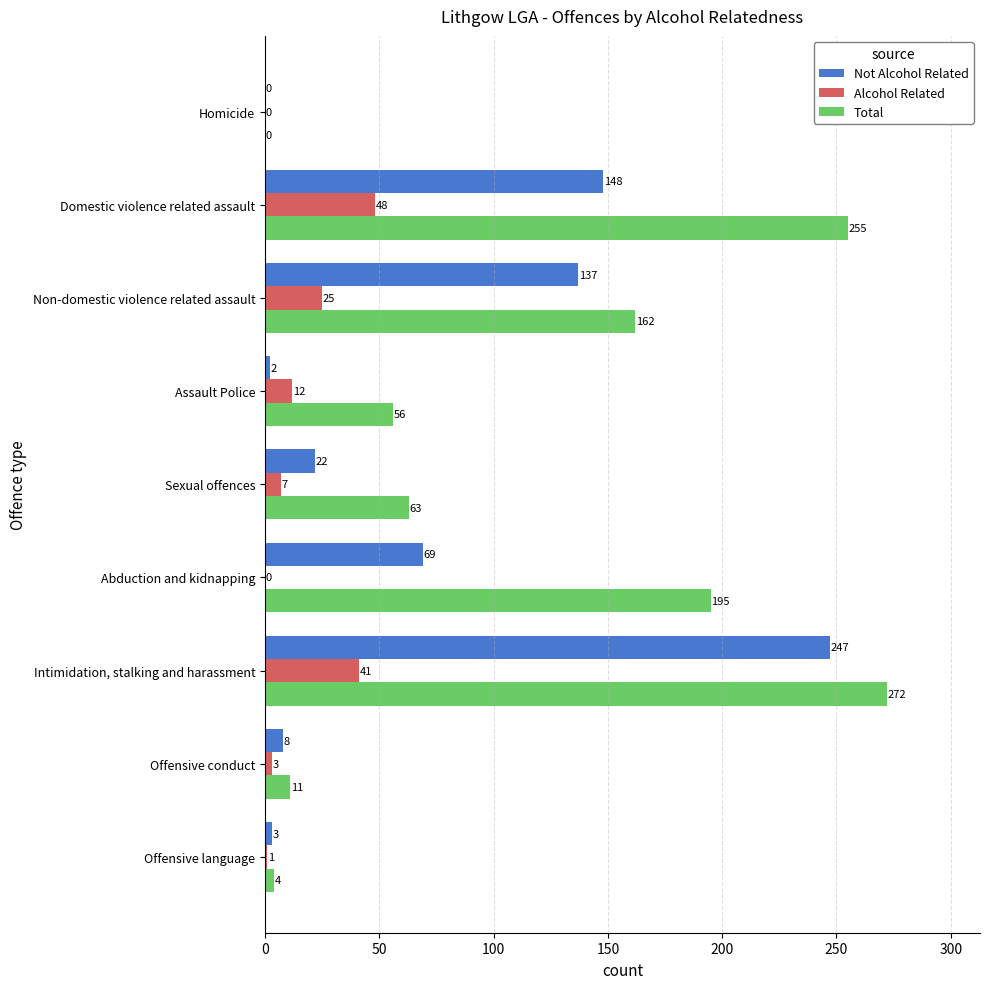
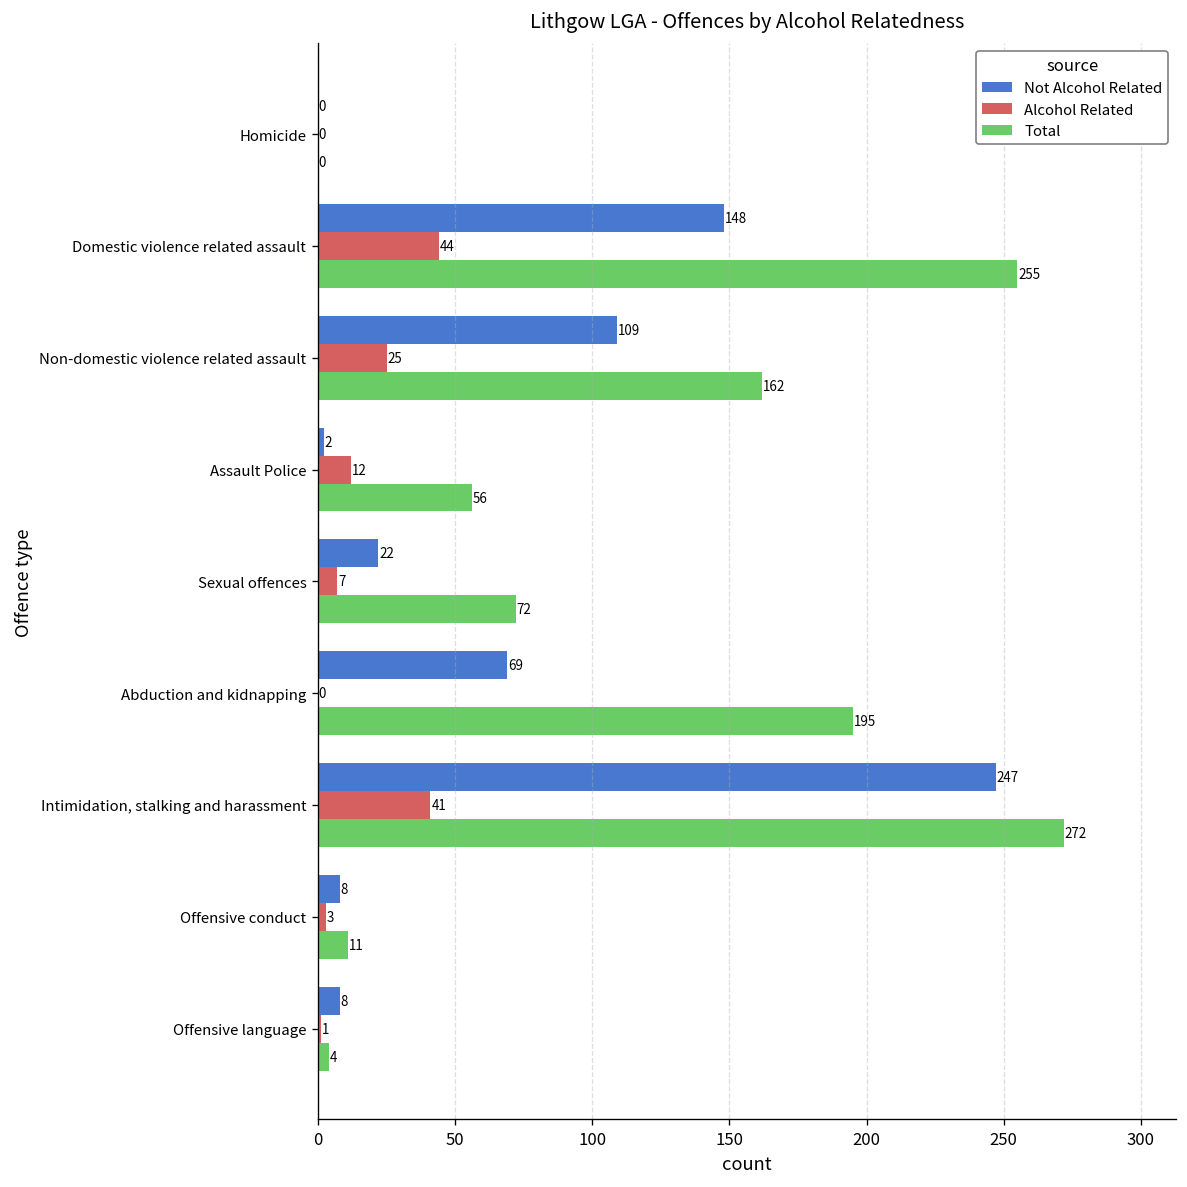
  {
    "Not Alcohol Related": {
      "Homicide": 0,
      "Domestic violence related assault": 148,
-     "Non-domestic violence related assault": 137,
+     "Non-domestic violence related assault": 109,
      "Assault Police": 2,
      "Sexual offences": 22,
      "Abduction and kidnapping": 69,
      "Intimidation, stalking and harassment": 247,
      "Offensive conduct": 8,
-     "Offensive language": 3
+     "Offensive language": 8
    },
    "Alcohol Related": {
      "Homicide": 0,
-     "Domestic violence related assault": 48,
+     "Domestic violence related assault": 44,
      "Non-domestic violence related assault": 25,
      "Assault Police": 12,
      "Sexual offences": 7,
      "Abduction and kidnapping": 0,
      "Intimidation, stalking and harassment": 41,
      "Offensive conduct": 3,
      "Offensive language": 1
    },
    "Total": {
      "Homicide": 0,
      "Domestic violence related assault": 255,
      "Non-domestic violence related assault": 162,
      "Assault Police": 56,
-     "Sexual offences": 63,
+     "Sexual offences": 72,
      "Abduction and kidnapping": 195,
      "Intimidation, stalking and harassment": 272,
      "Offensive conduct": 11,
      "Offensive language": 4
    }
  }
